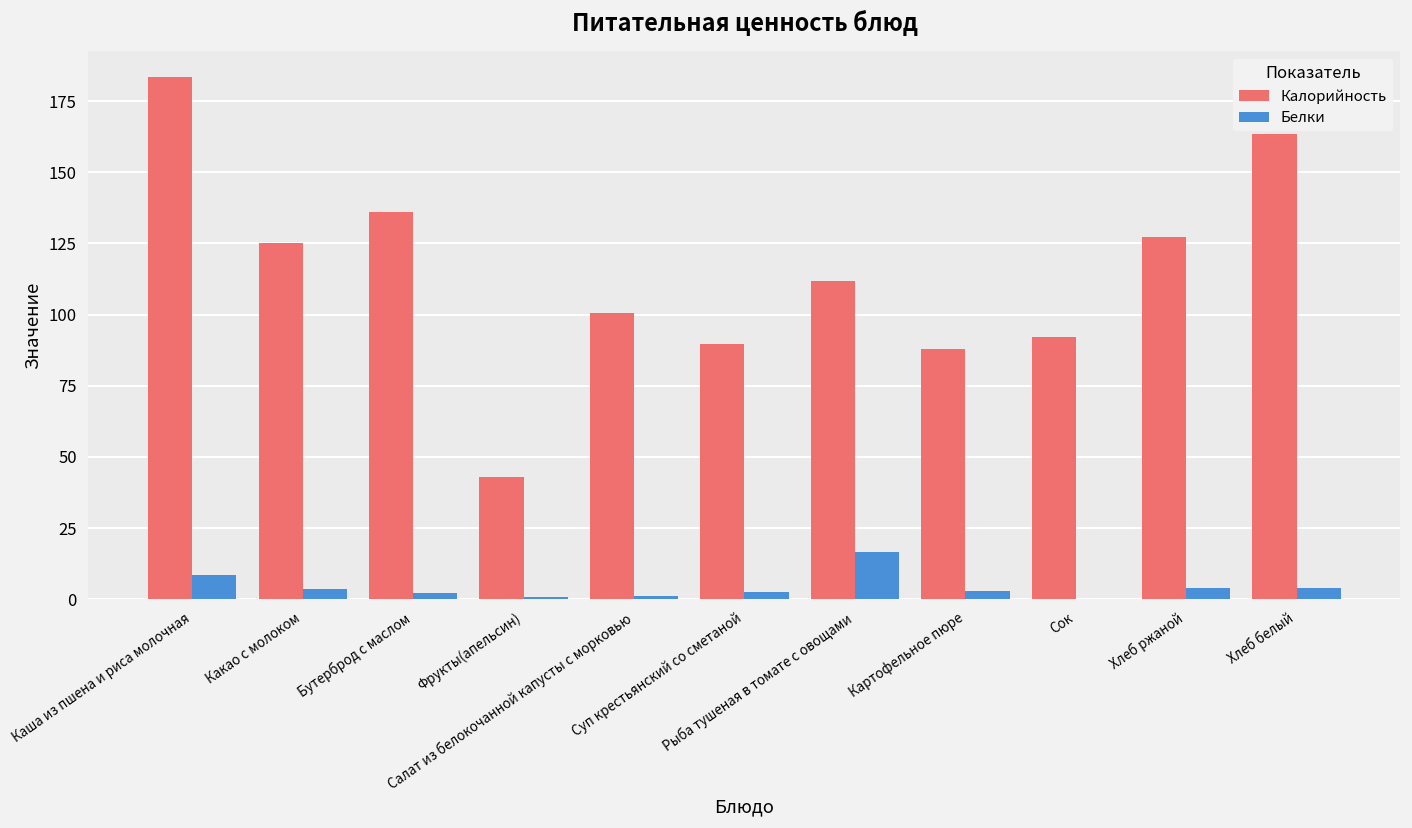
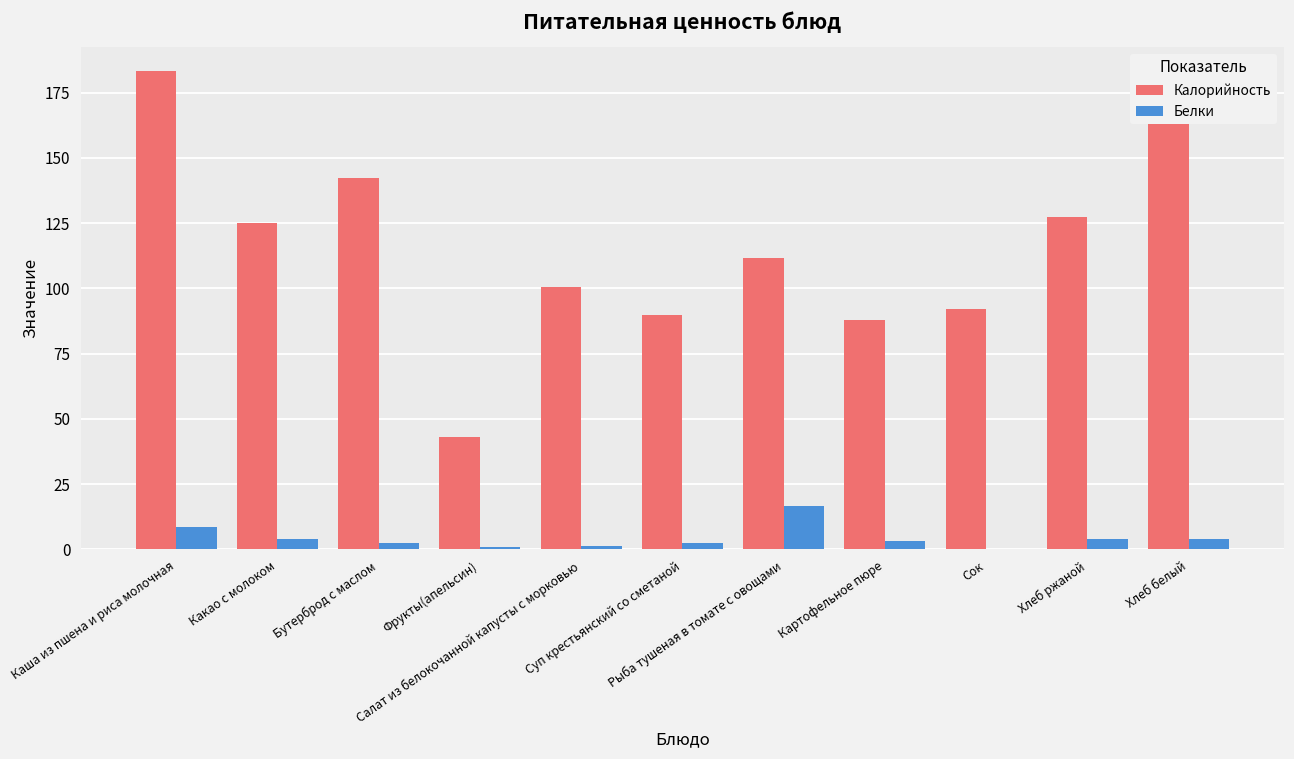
  {
    "Калорийность": {
      "Каша из пшена и риса молочная": 183,
      "Какао с молоком": 125,
-     "Бутерброд с маслом": 136,
+     "Бутерброд с маслом": 142,
      "Фрукты(апельсин)": 43,
      "Салат из белокочанной капусты с морковью": 101,
      "Суп крестьянский со сметаной": 90,
      "Рыба тушеная в томате с овощами": 112,
      "Картофельное пюре": 88,
      "Сок": 92,
      "Хлеб ржаной": 127
    },
    "Белки": {
      "Каша из пшена и риса молочная": 9,
      "Какао с молоком": 4,
      "Бутерброд с маслом": 2,
      "Салат из белокочанной капусты с морковью": 1,
      "Суп крестьянский со сметаной": 2,
      "Рыба тушеная в томате с овощами": 17,
      "Картофельное пюре": 3,
      "Хлеб ржаной": 4,
      "Хлеб белый": 4
    }
  }
